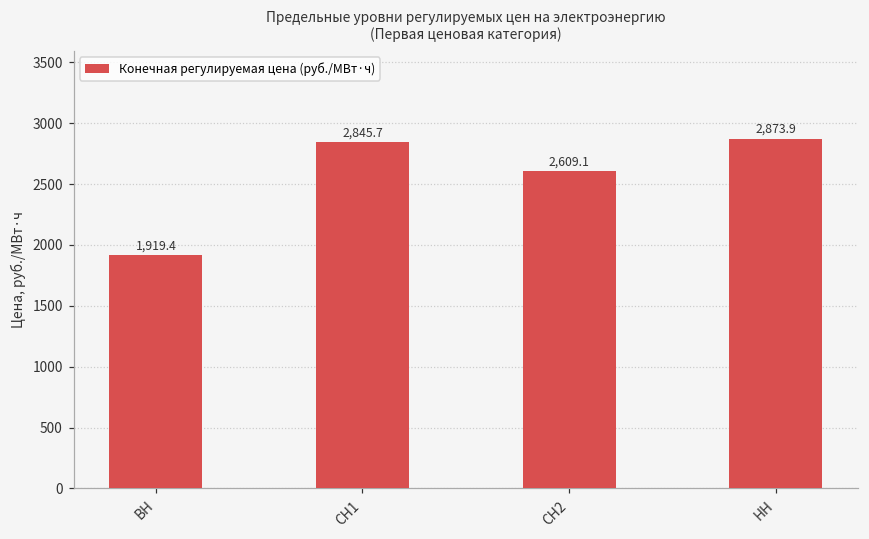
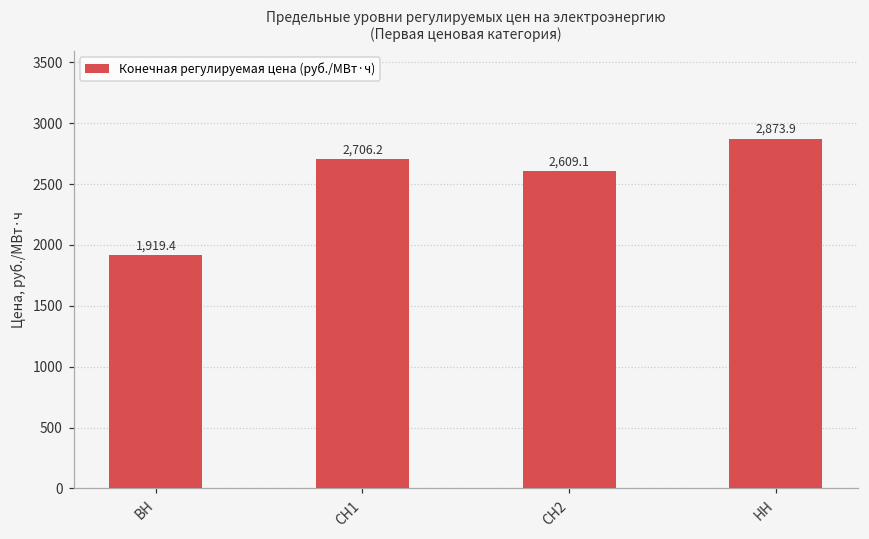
  {
    "ВН": "1,919.4",
-   "СН1": "2,845.7",
+   "СН1": "2,706.2",
    "СН2": "2,609.1",
    "НН": "2,873.9"
  }
